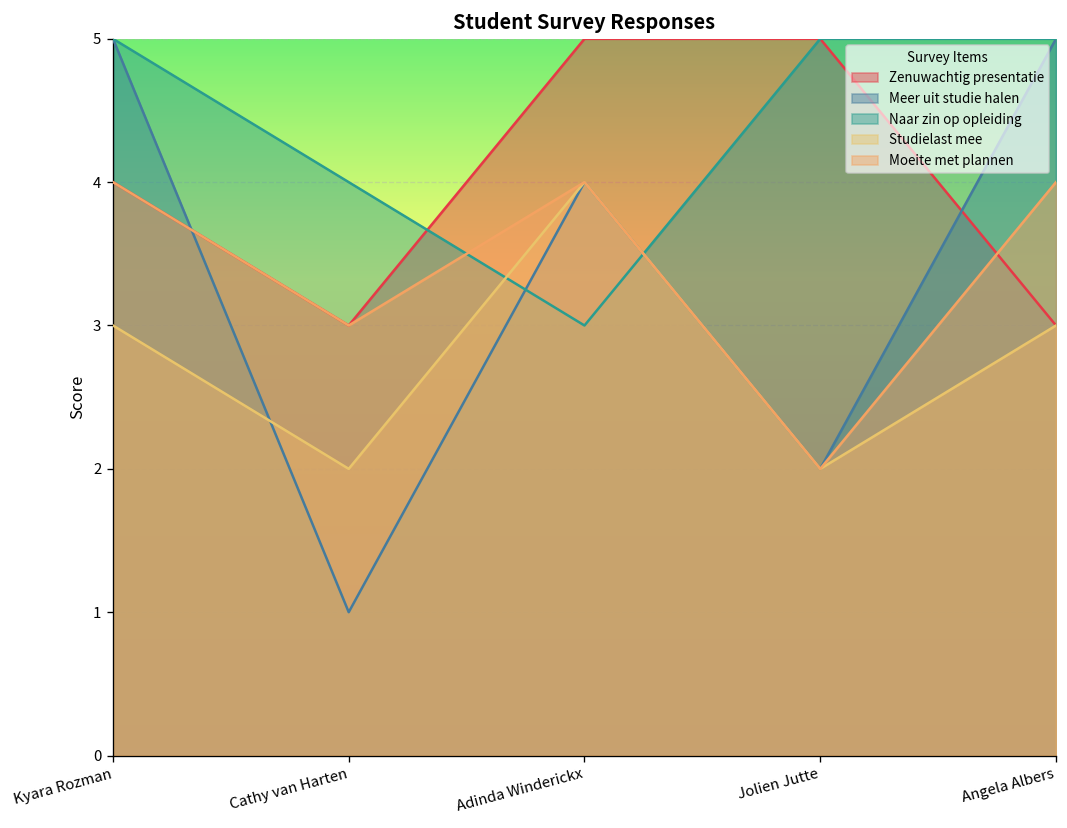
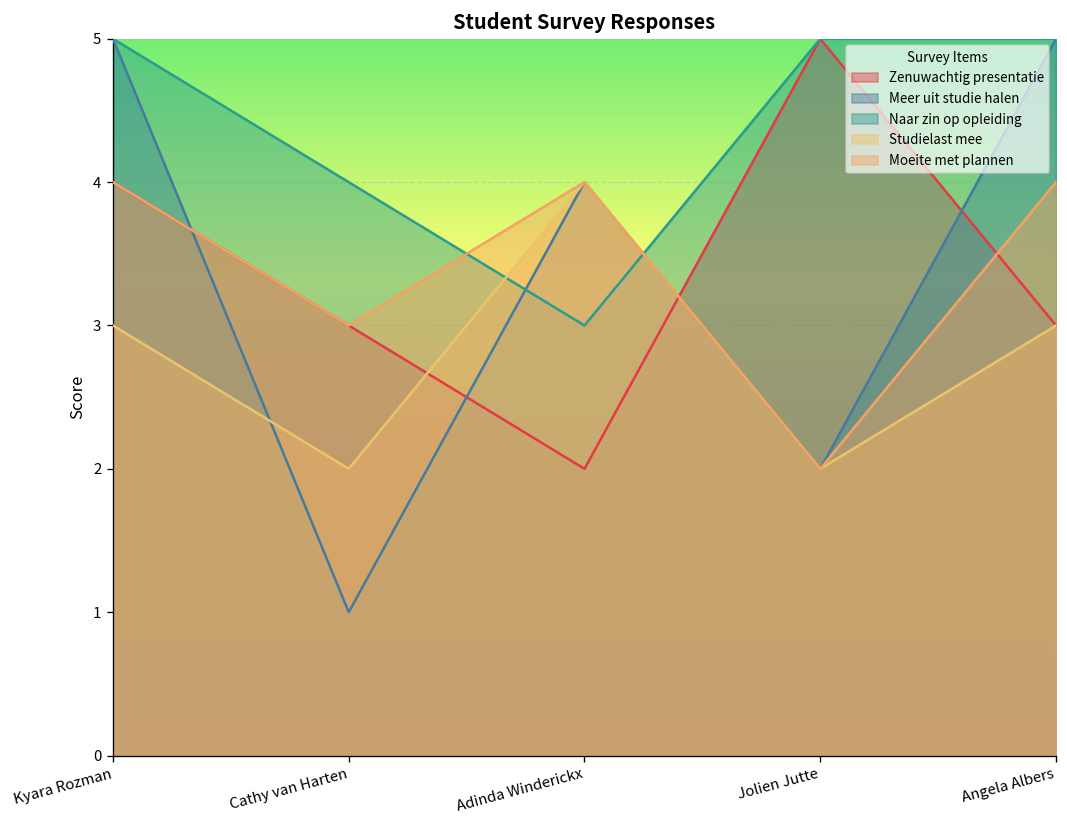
  {
    "Zenuwachtig presentatie": {
-     "Adinda Winderickx": 5
+     "Adinda Winderickx": 2
    }
  }
